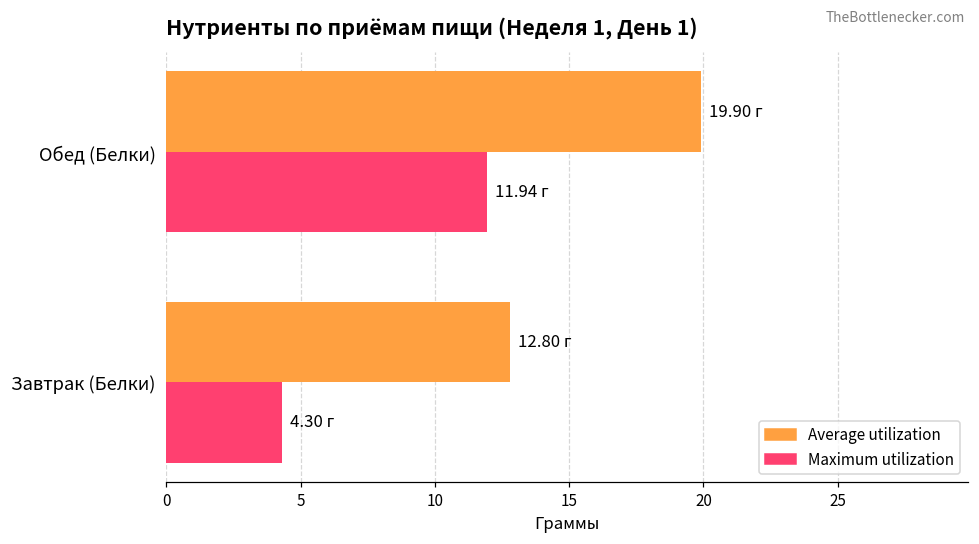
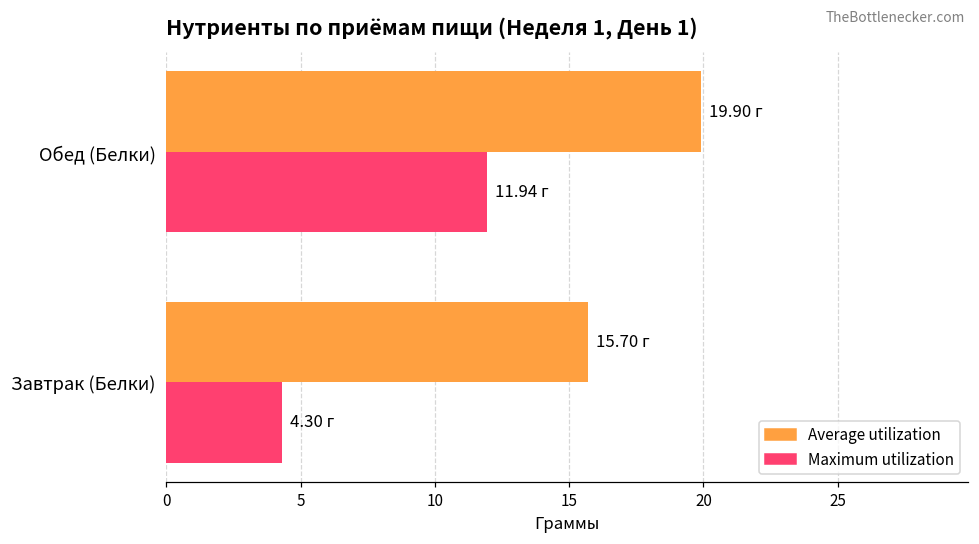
  {
    "Average utilization": {
      "Обед (Белки)": 19.90,
-     "Завтрак (Белки)": 12.80
+     "Завтрак (Белки)": 15.70
    },
    "Maximum utilization": {
      "Обед (Белки)": 11.94,
      "Завтрак (Белки)": 4.30
    }
  }
